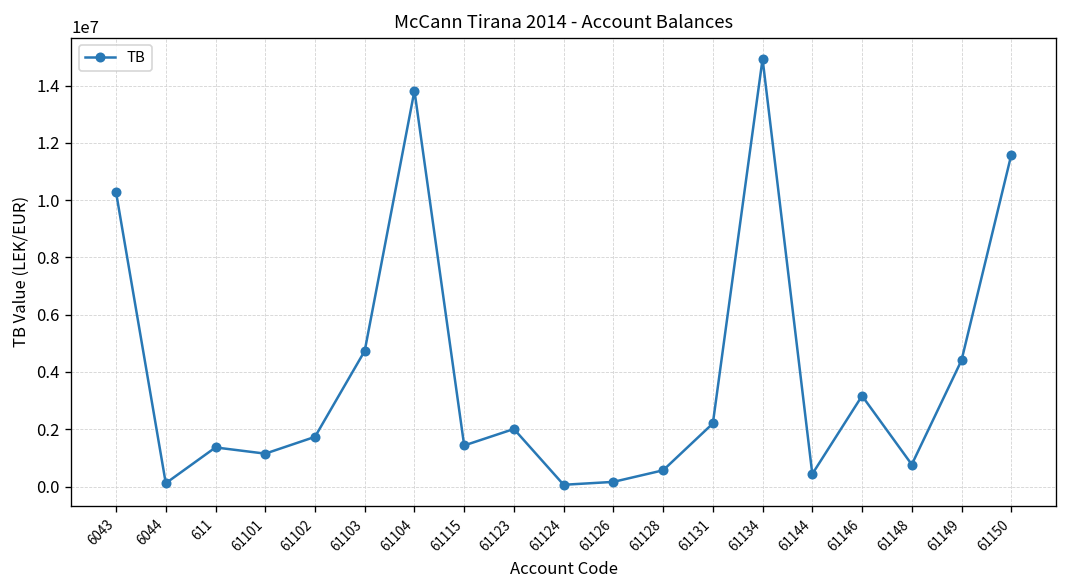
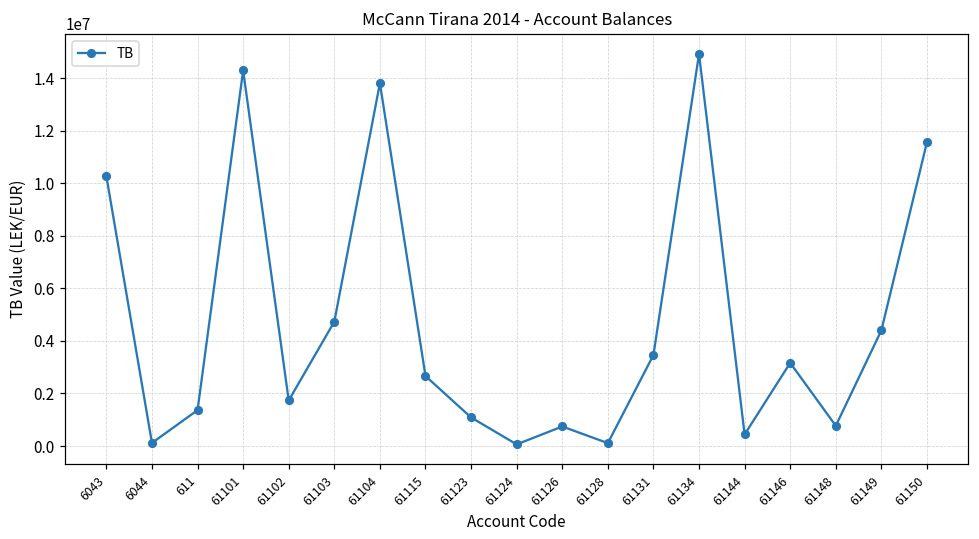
  {
    "6043": 10300000,
    "6044": 100000,
    "611": 1400000,
-   "61101": 1100000,
+   "61101": 14300000,
    "61102": 1700000,
    "61103": 4700000,
    "61104": 13800000,
-   "61115": 1400000,
-   "61123": 2000000,
+   "61115": 2700000,
+   "61123": 1100000,
    "61124": 100000,
-   "61126": 200000,
-   "61128": 600000,
-   "61131": 2200000,
+   "61126": 700000,
+   "61128": 100000,
+   "61131": 3500000,
    "61134": 14900000,
    "61144": 400000,
    "61146": 3200000,
    "61148": 800000,
    "61149": 4400000,
    "61150": 11600000
  }
